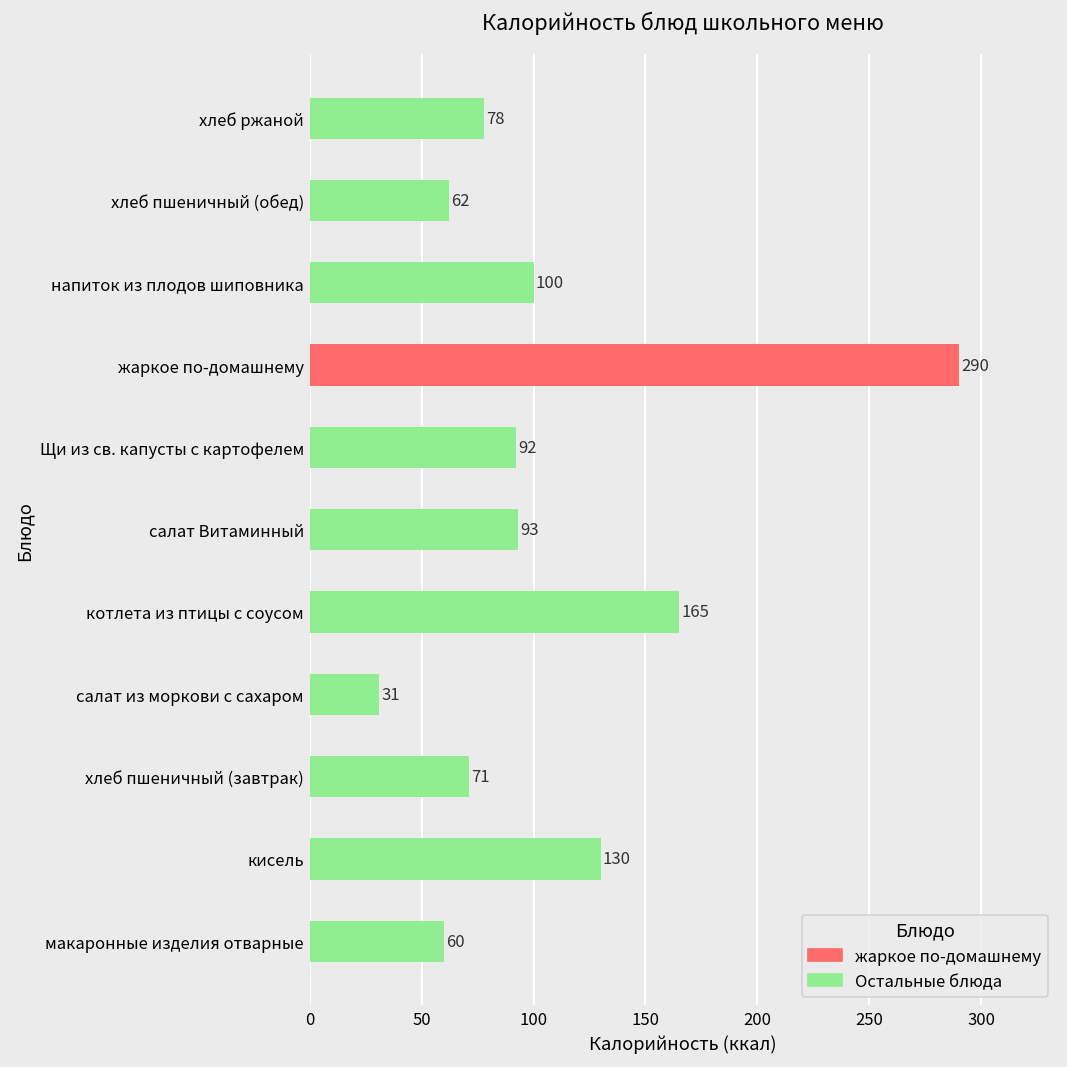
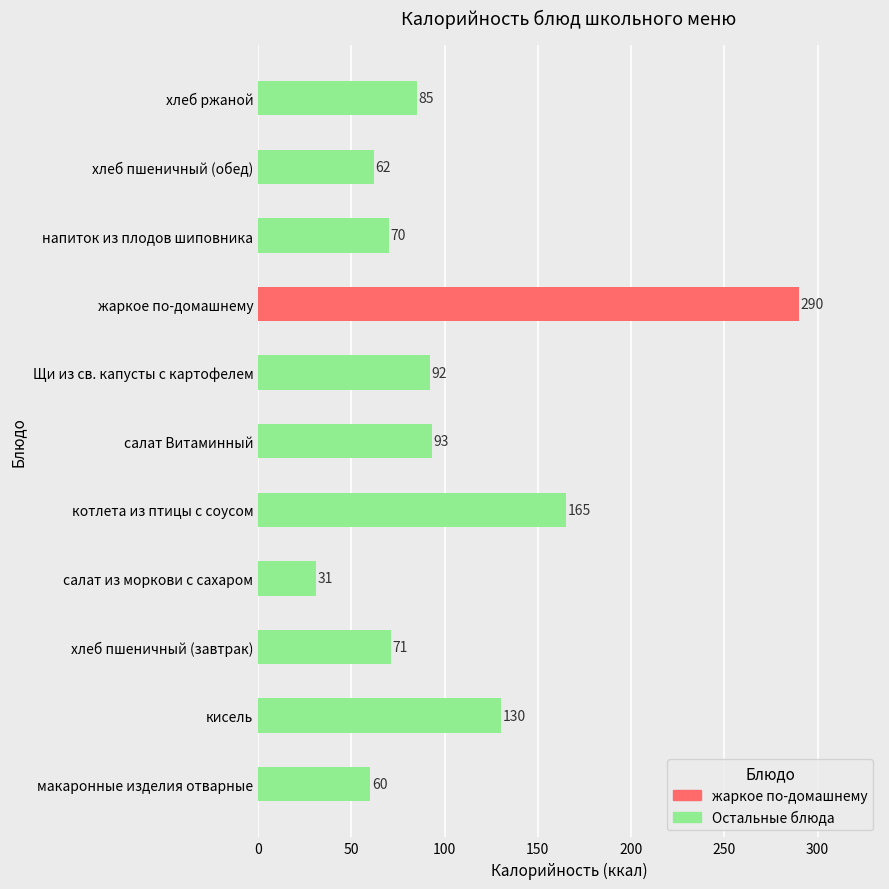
  {
-   "хлеб ржаной": 78,
+   "хлеб ржаной": 85,
    "хлеб пшеничный (обед)": 62,
-   "напиток из плодов шиповника": 100,
+   "напиток из плодов шиповника": 70,
    "жаркое по-домашнему": 290,
    "Щи из св. капусты с картофелем": 92,
    "салат Витаминный": 93,
    "котлета из птицы с соусом": 165,
    "салат из моркови с сахаром": 31,
    "хлеб пшеничный (завтрак)": 71,
    "кисель": 130,
    "макаронные изделия отварные": 60
  }
